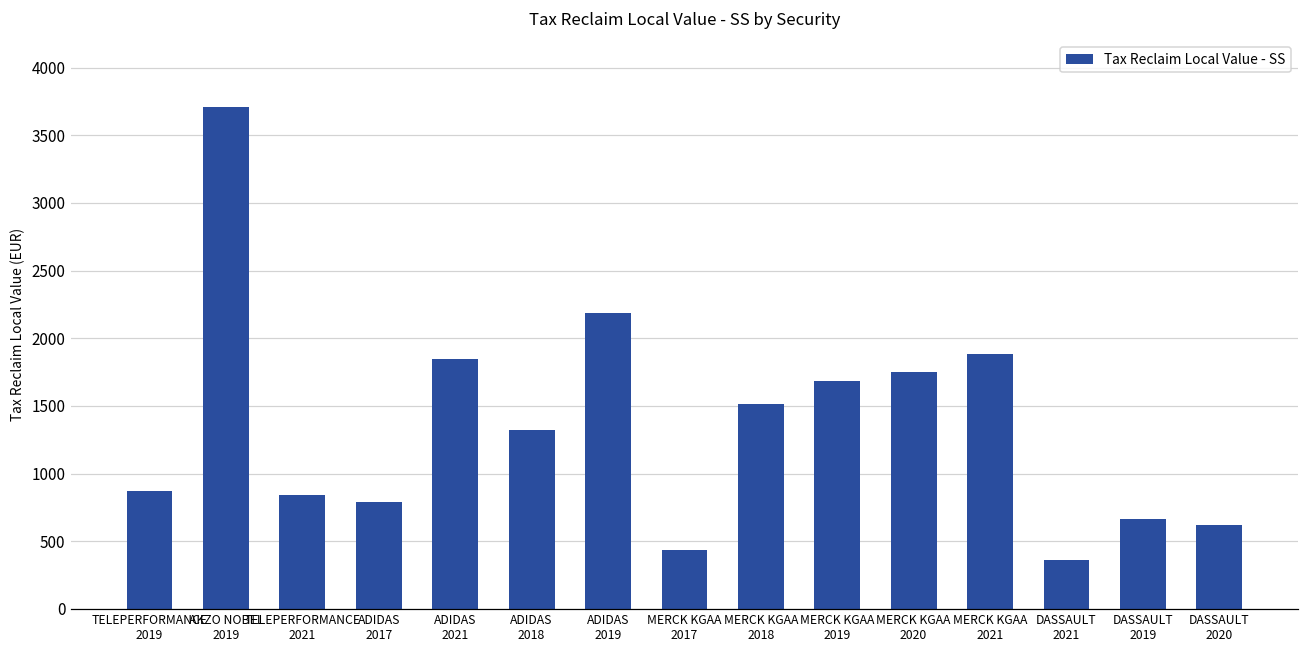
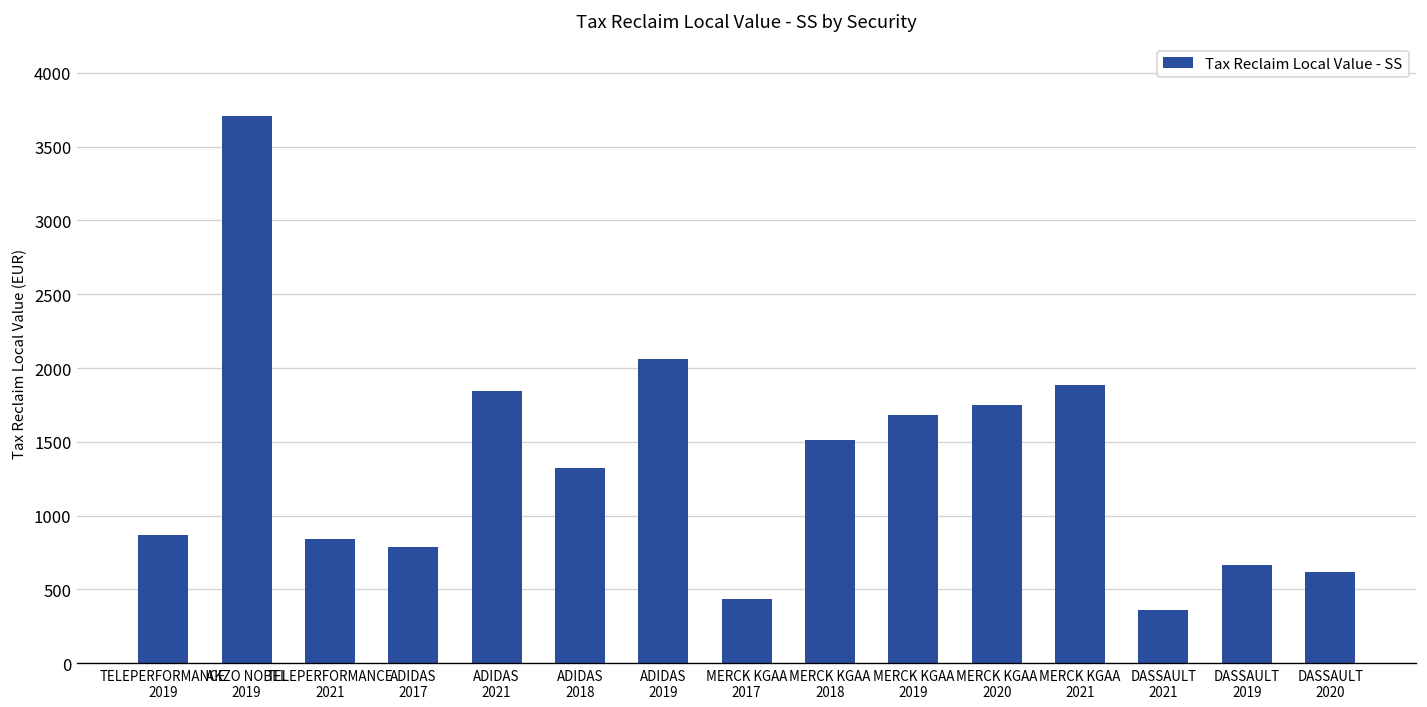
  {
    "ADIDAS 2017": 790,
    "ADIDAS 2021": 1840,
    "ADIDAS 2018": 1320,
-   "ADIDAS 2019": 2190,
+   "ADIDAS 2019": 2060,
    "MERCK KGAA 2017": 440,
    "MERCK KGAA 2018": 1510,
    "MERCK KGAA 2019": 1680,
    "MERCK KGAA 2020": 1750,
    "MERCK KGAA 2021": 1880,
    "DASSAULT 2021": 360,
    "DASSAULT 2019": 660,
    "DASSAULT 2020": 620
  }
